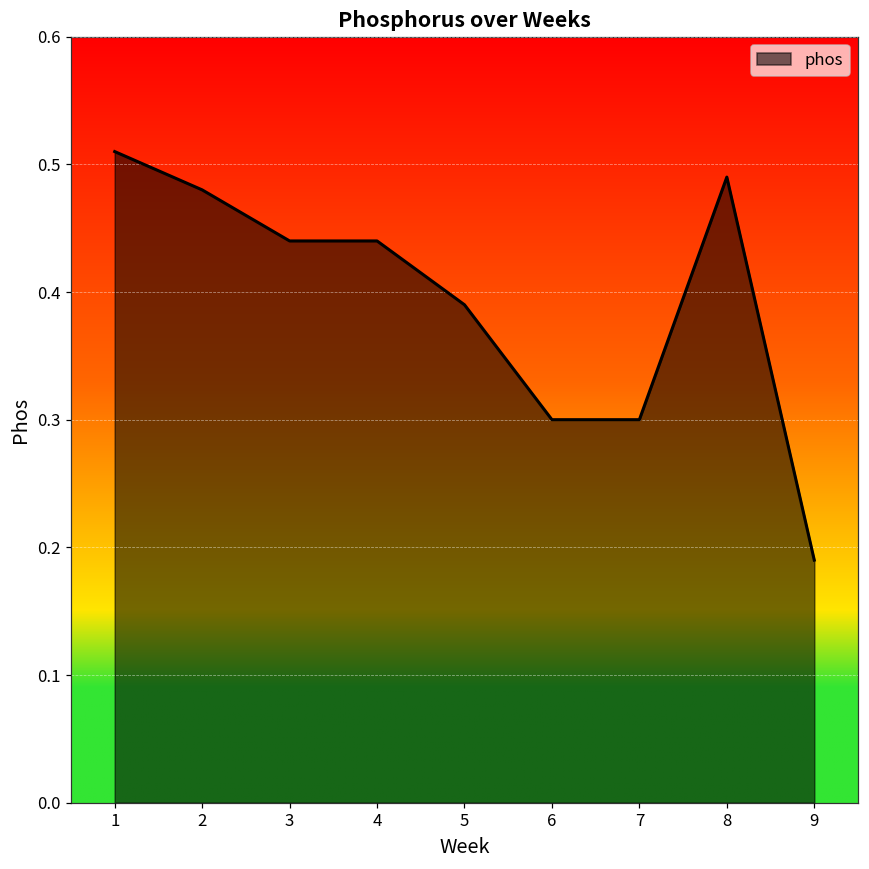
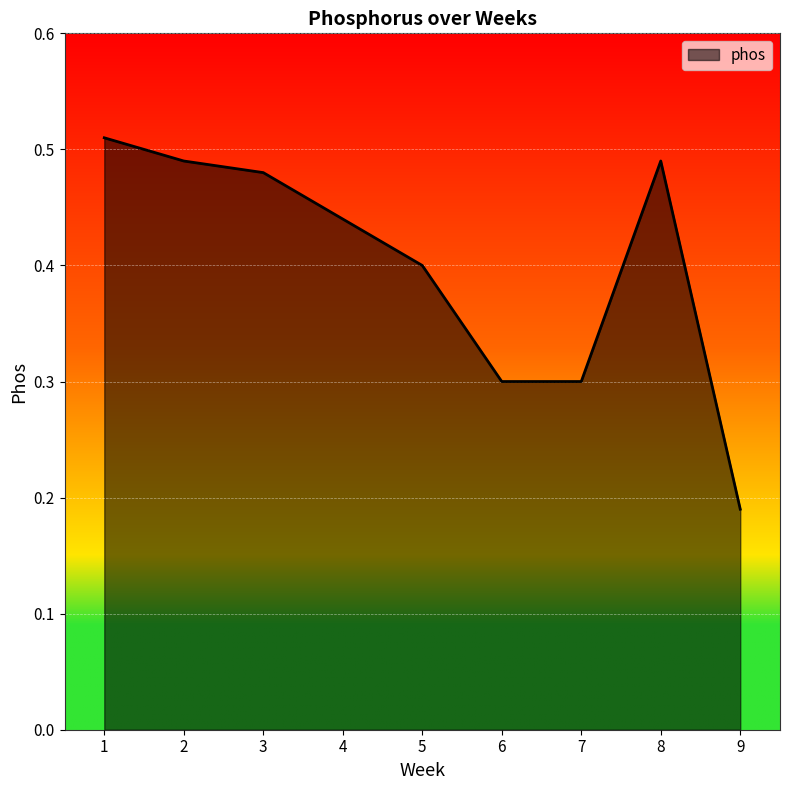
  {
    "1": 0.51,
-   "2": 0.48,
-   "3": 0.44,
+   "2": 0.49,
+   "3": 0.48,
    "4": 0.44,
-   "5": 0.39,
+   "5": 0.40,
    "6": 0.30,
    "7": 0.30,
    "8": 0.49,
    "9": 0.19
  }
